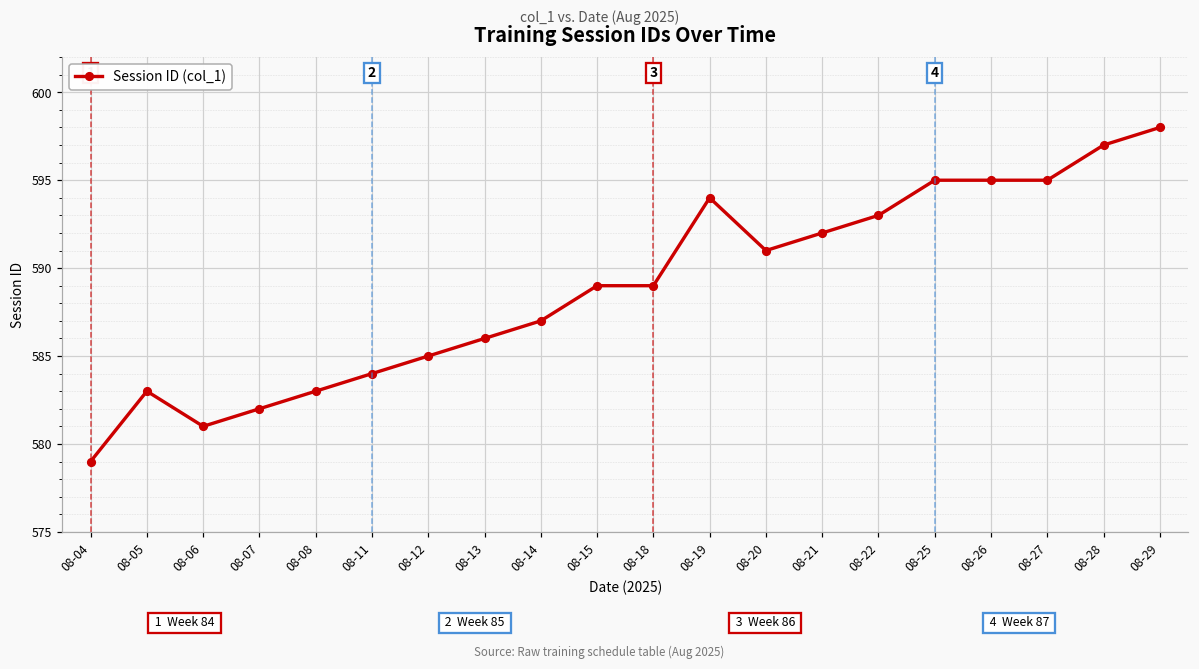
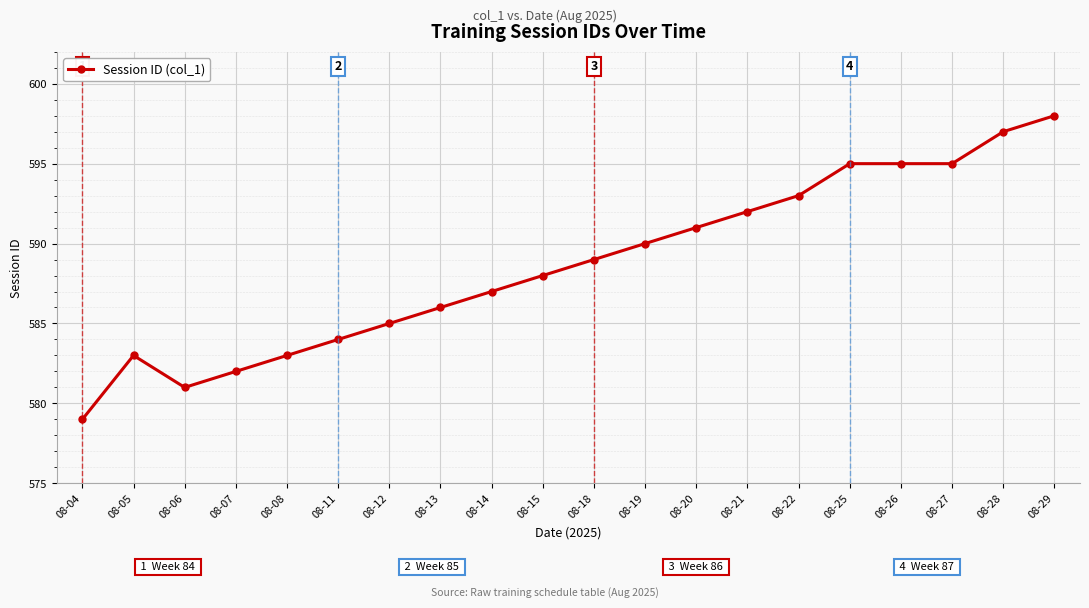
  {
    "08-04": 579,
    "08-05": 583,
    "08-06": 581,
    "08-07": 582,
    "08-08": 583,
    "08-11": 584,
    "08-12": 585,
    "08-13": 586,
    "08-14": 587,
-   "08-15": 589,
+   "08-15": 588,
    "08-18": 589,
-   "08-19": 594,
+   "08-19": 590,
    "08-20": 591,
    "08-21": 592,
    "08-22": 593,
    "08-25": 595,
    "08-26": 595,
    "08-27": 595,
    "08-28": 597,
    "08-29": 598
  }
